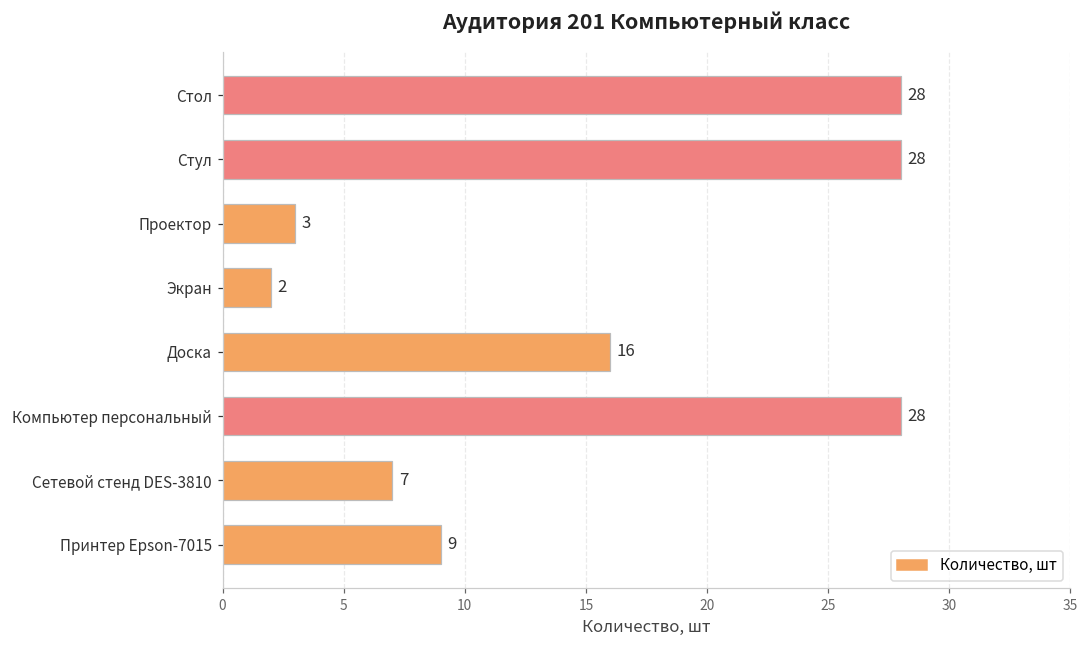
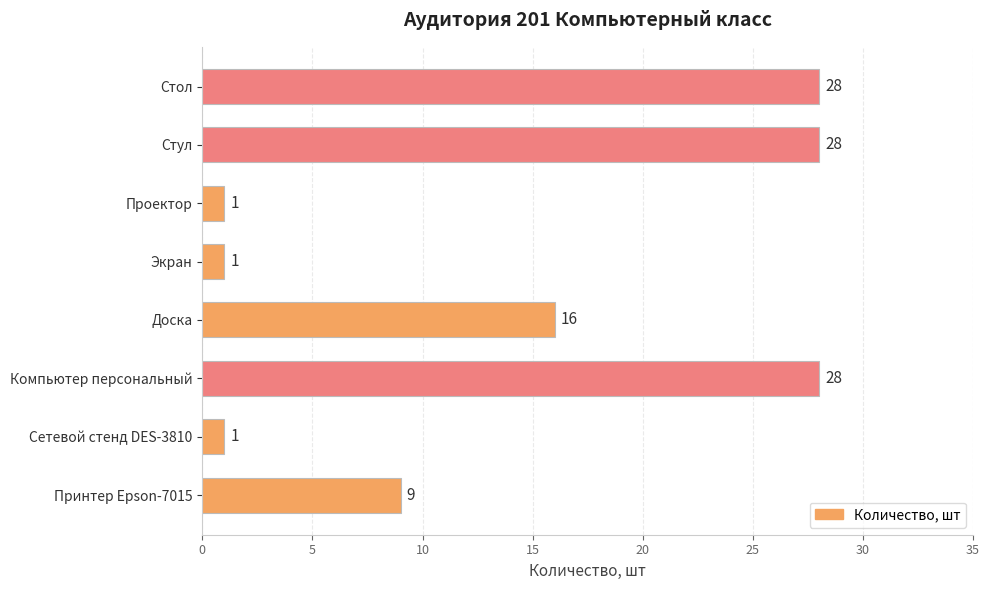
  {
    "Стол": 28,
    "Стул": 28,
-   "Проектор": 3,
-   "Экран": 2,
+   "Проектор": 1,
+   "Экран": 1,
    "Доска": 16,
    "Компьютер персональный": 28,
-   "Сетевой стенд DES-3810": 7,
+   "Сетевой стенд DES-3810": 1,
    "Принтер Epson-7015": 9
  }
